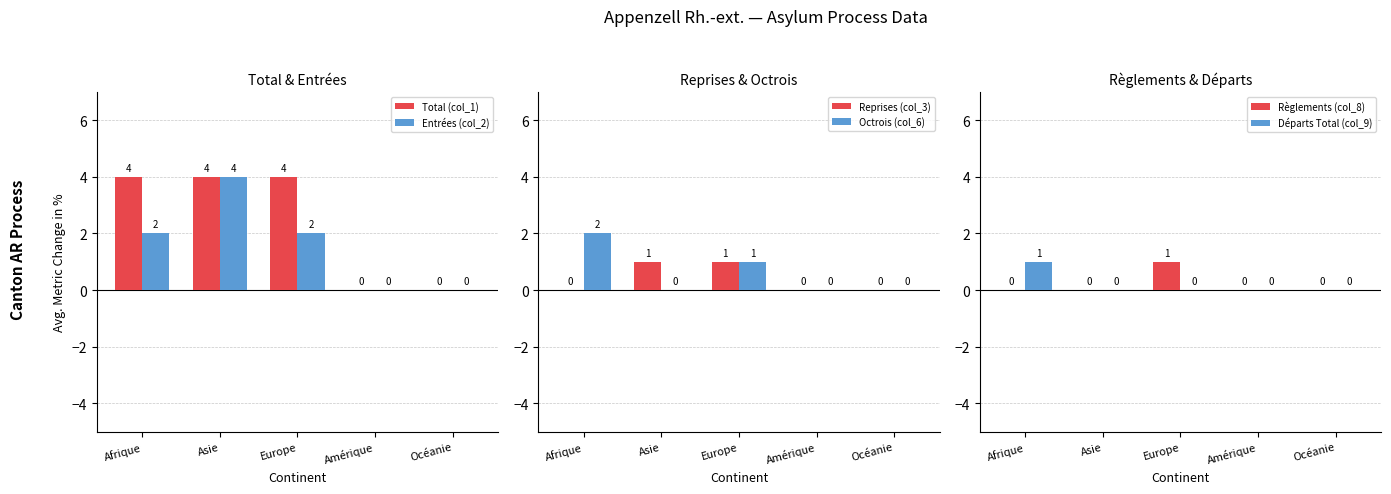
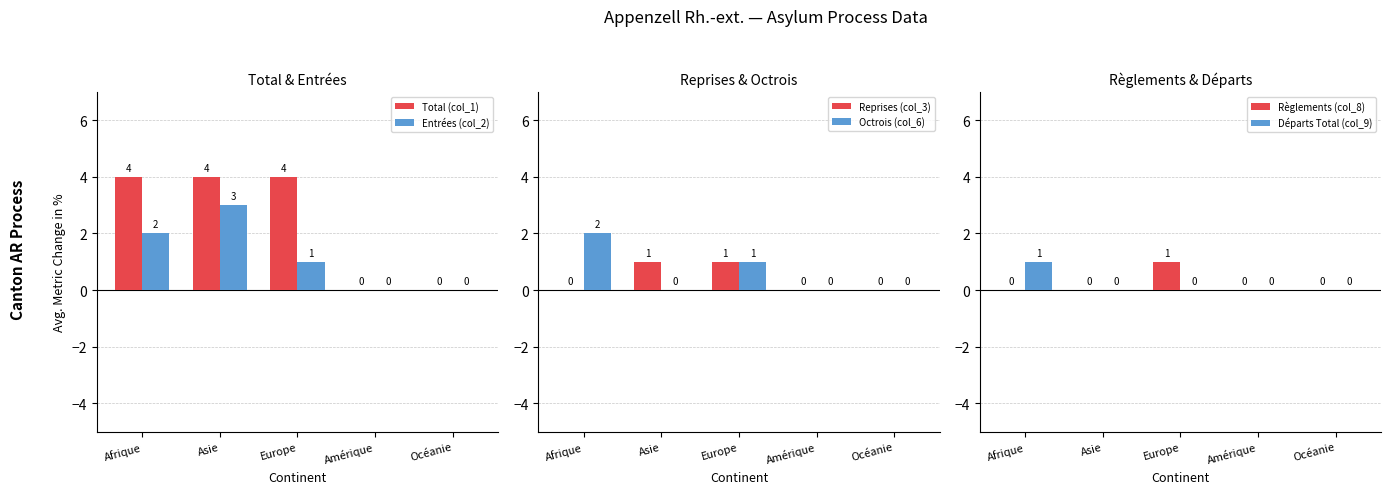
  {
    "Total & Entrées": {
      "Total (col_1)": {
        "Afrique": 4,
        "Asie": 4,
        "Europe": 4,
        "Amérique": 0,
        "Océanie": 0
      },
      "Entrées (col_2)": {
        "Afrique": 2,
-       "Asie": 4,
-       "Europe": 2,
+       "Asie": 3,
+       "Europe": 1,
        "Amérique": 0,
        "Océanie": 0
      }
    },
    "Reprises & Octrois": {
      "Reprises (col_3)": {
        "Afrique": 0,
        "Asie": 1,
        "Europe": 1,
        "Amérique": 0,
        "Océanie": 0
      },
      "Octrois (col_6)": {
        "Afrique": 2,
        "Asie": 0,
        "Europe": 1,
        "Amérique": 0,
        "Océanie": 0
      }
    },
    "Règlements & Départs": {
      "Règlements (col_8)": {
        "Afrique": 0,
        "Asie": 0,
        "Europe": 1,
        "Amérique": 0,
        "Océanie": 0
      },
      "Départs Total (col_9)": {
        "Afrique": 1,
        "Asie": 0,
        "Europe": 0,
        "Amérique": 0,
        "Océanie": 0
      }
    }
  }
